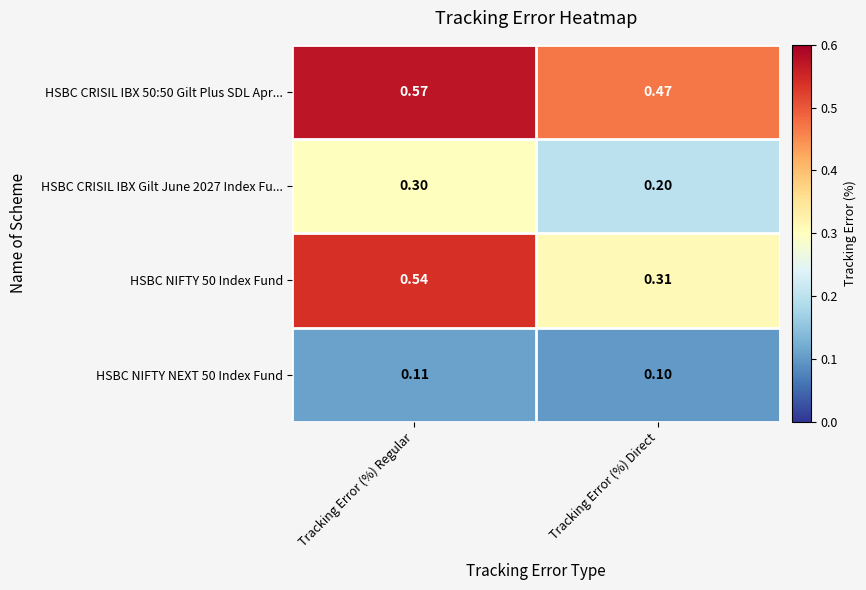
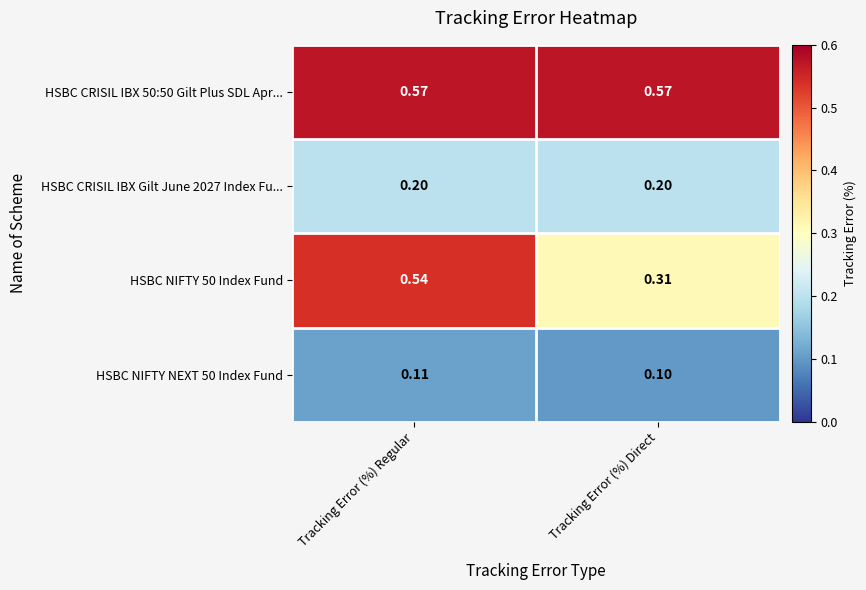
  {
    "HSBC CRISIL IBX 50:50 Gilt Plus SDL Apr...": {
      "Tracking Error (%) Regular": 0.57,
-     "Tracking Error (%) Direct": 0.47
+     "Tracking Error (%) Direct": 0.57
    },
    "HSBC CRISIL IBX Gilt June 2027 Index Fu...": {
-     "Tracking Error (%) Regular": 0.30,
+     "Tracking Error (%) Regular": 0.20,
      "Tracking Error (%) Direct": 0.20
    },
    "HSBC NIFTY 50 Index Fund": {
      "Tracking Error (%) Regular": 0.54,
      "Tracking Error (%) Direct": 0.31
    },
    "HSBC NIFTY NEXT 50 Index Fund": {
      "Tracking Error (%) Regular": 0.11,
      "Tracking Error (%) Direct": 0.10
    }
  }
